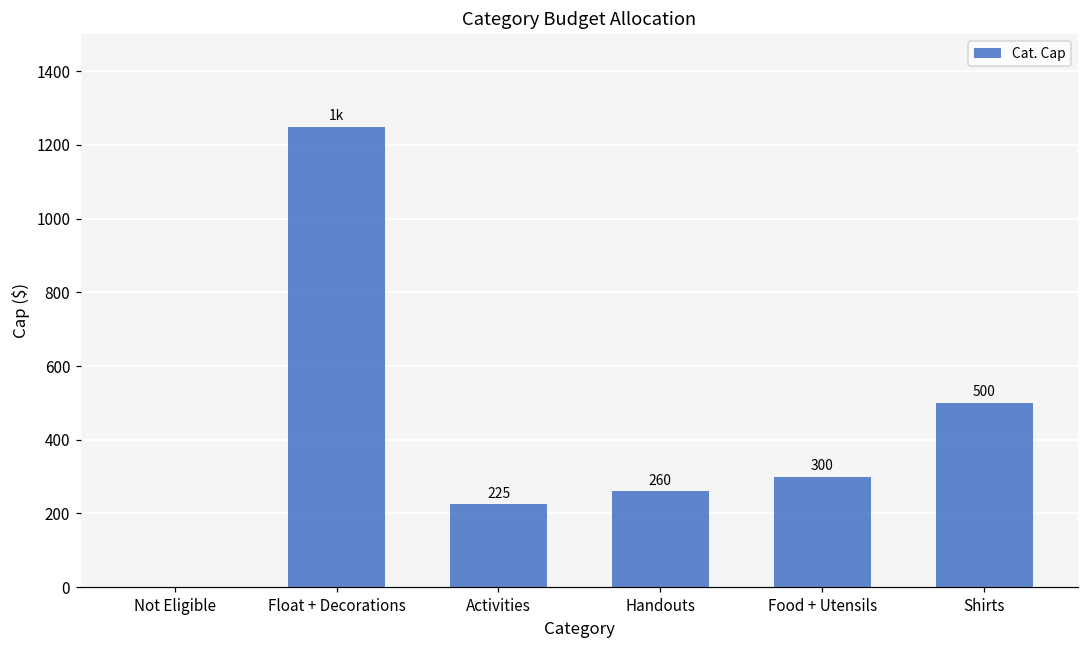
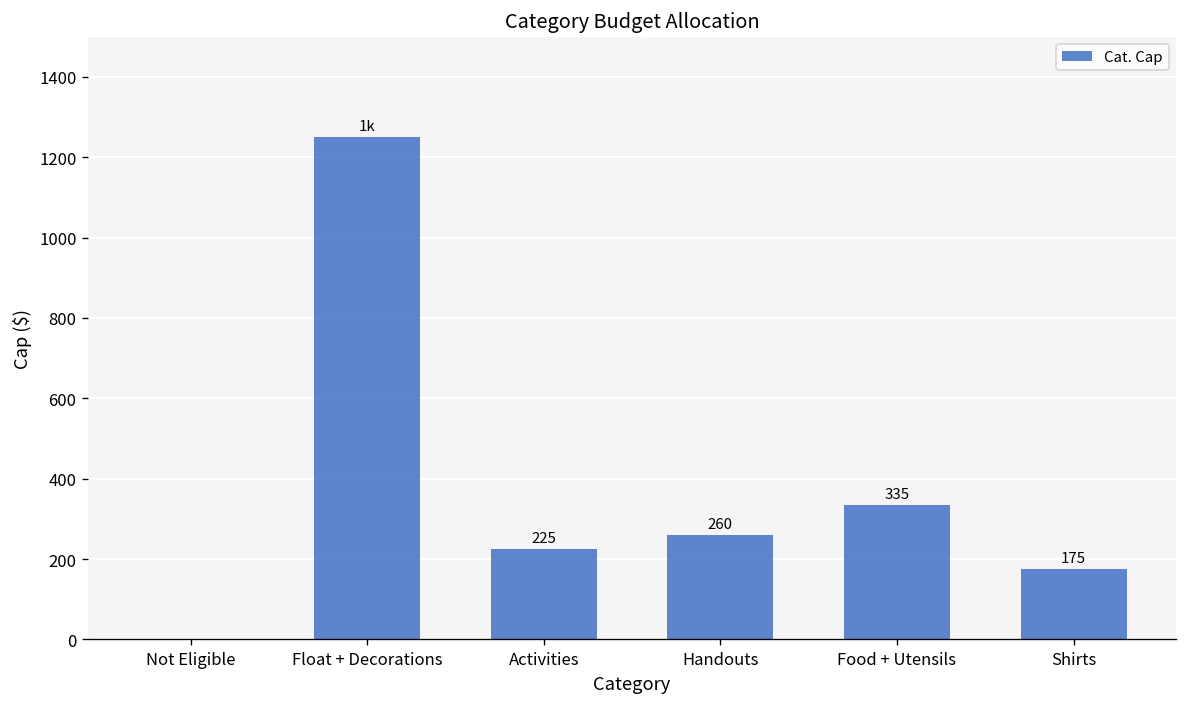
  {
    "Float + Decorations": "1k",
    "Activities": "225",
    "Handouts": "260",
-   "Food + Utensils": "300",
-   "Shirts": "500"
+   "Food + Utensils": "335",
+   "Shirts": "175"
  }
